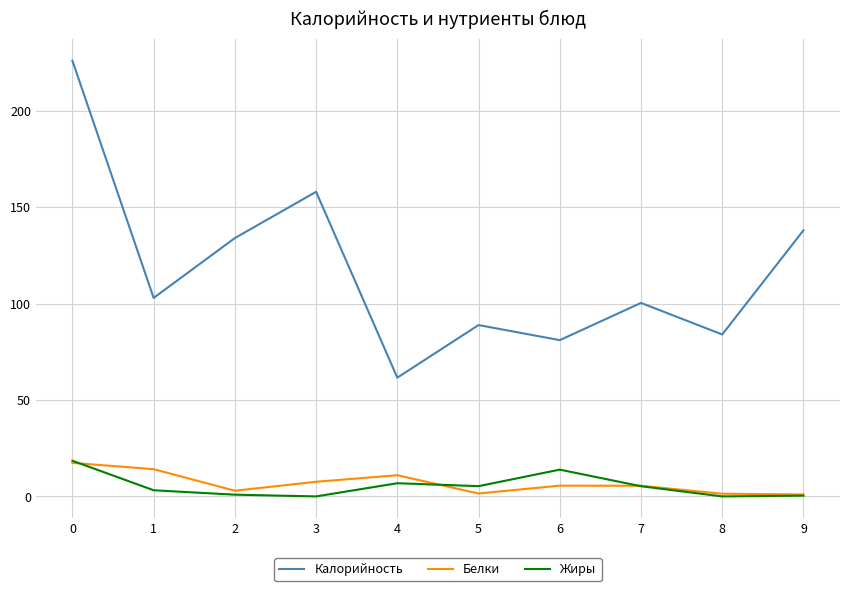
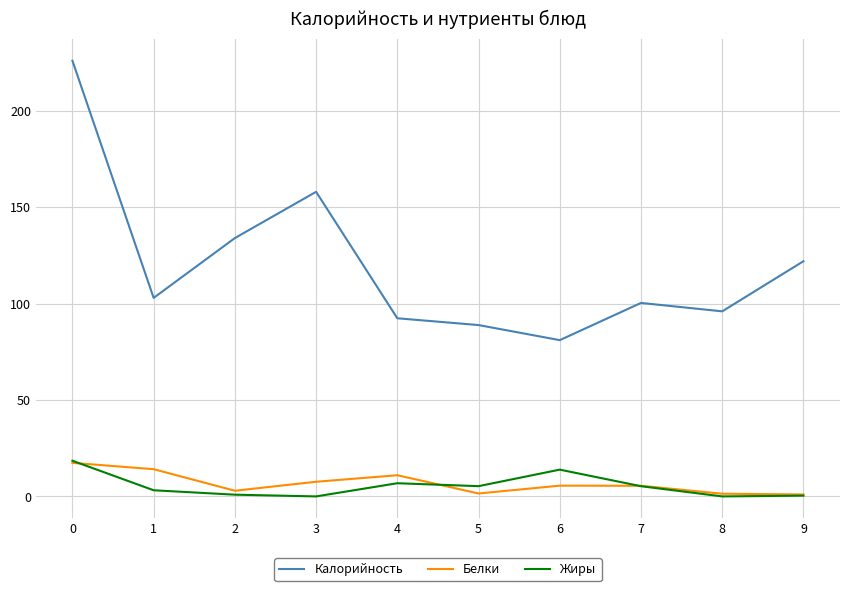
  {
    "Калорийность": {
      "0": 226,
      "1": 103,
      "2": 134,
      "3": 158,
-     "4": 62,
+     "4": 92,
      "5": 89,
      "6": 81,
      "7": 100,
-     "8": 84,
-     "9": 138
+     "8": 96,
+     "9": 122
    },
    "Белки": {
      "1": 14,
      "2": 3,
      "3": 8,
      "4": 11,
      "5": 2,
      "6": 6,
      "8": 1
    },
    "Жиры": {
      "1": 3,
      "2": 1,
      "3": 0,
      "4": 7,
      "5": 5,
      "6": 14,
      "8": 0
    }
  }
